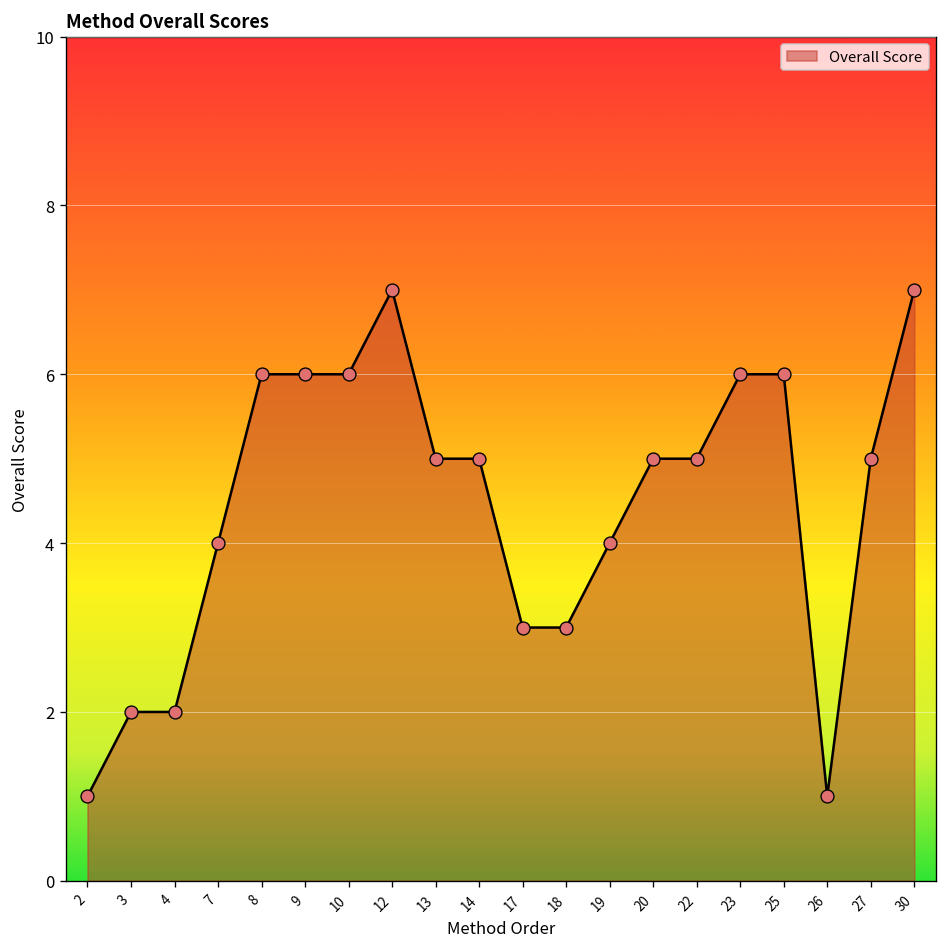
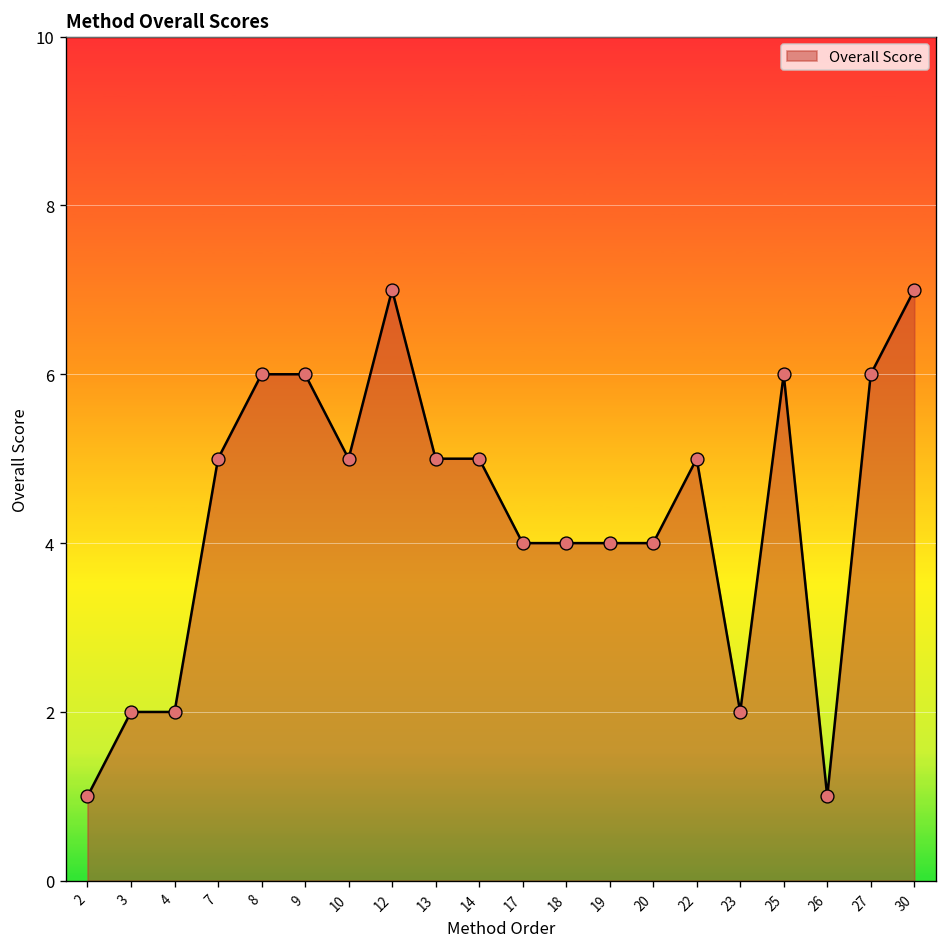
  {
    "2": 1,
    "3": 2,
    "4": 2,
-   "7": 4,
+   "7": 5,
    "8": 6,
    "9": 6,
-   "10": 6,
+   "10": 5,
    "12": 7,
    "13": 5,
    "14": 5,
-   "17": 3,
-   "18": 3,
+   "17": 4,
+   "18": 4,
    "19": 4,
-   "20": 5,
+   "20": 4,
    "22": 5,
-   "23": 6,
+   "23": 2,
    "25": 6,
    "26": 1,
-   "27": 5,
+   "27": 6,
    "30": 7
  }
